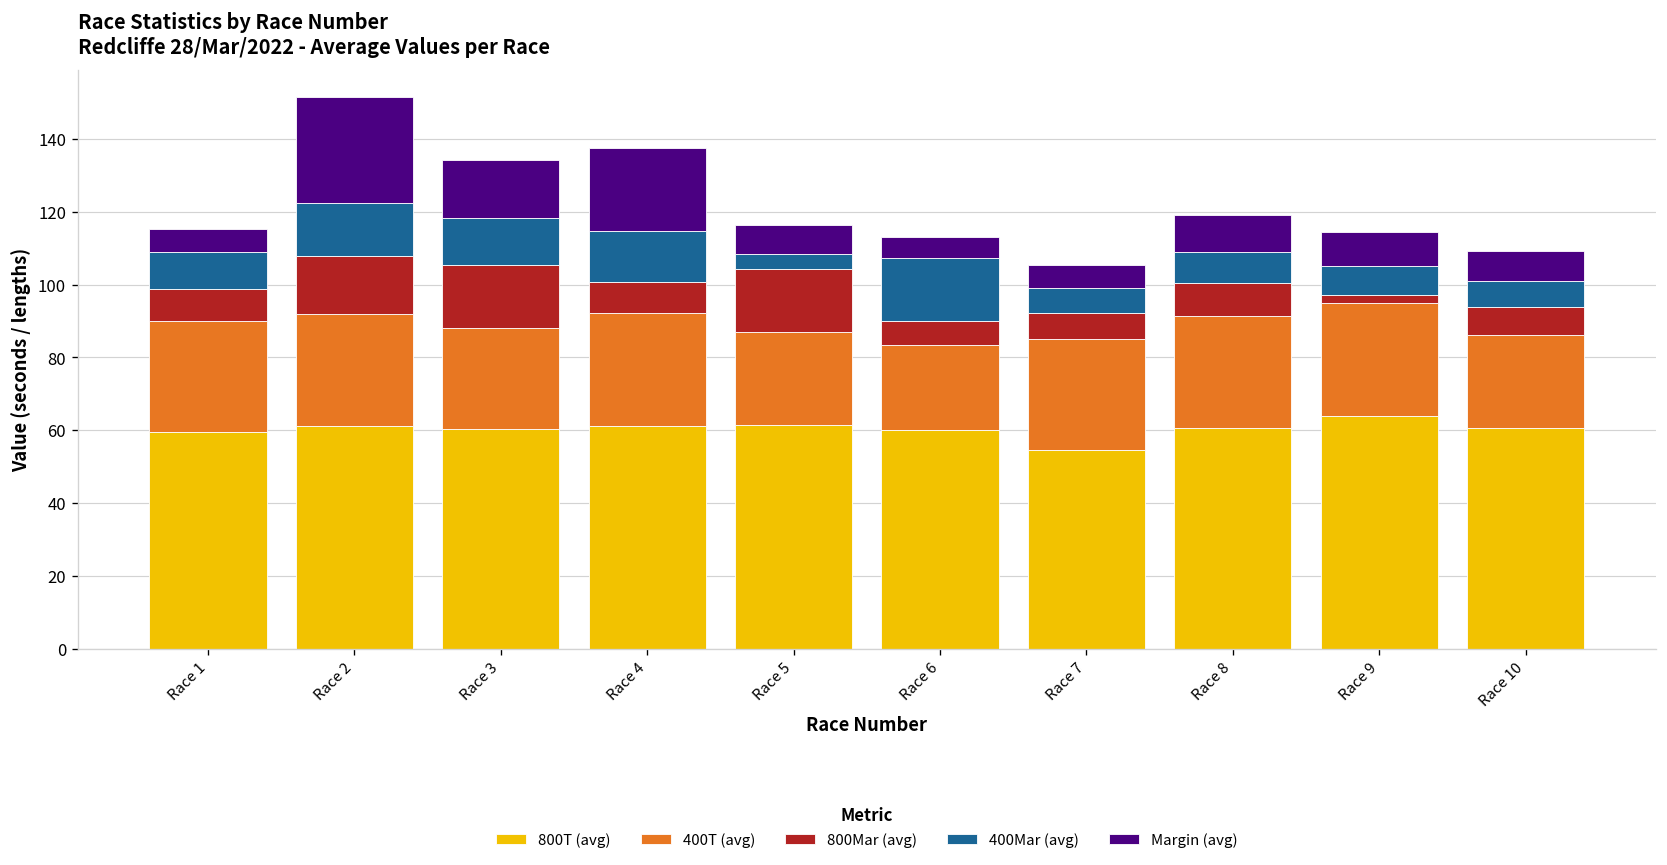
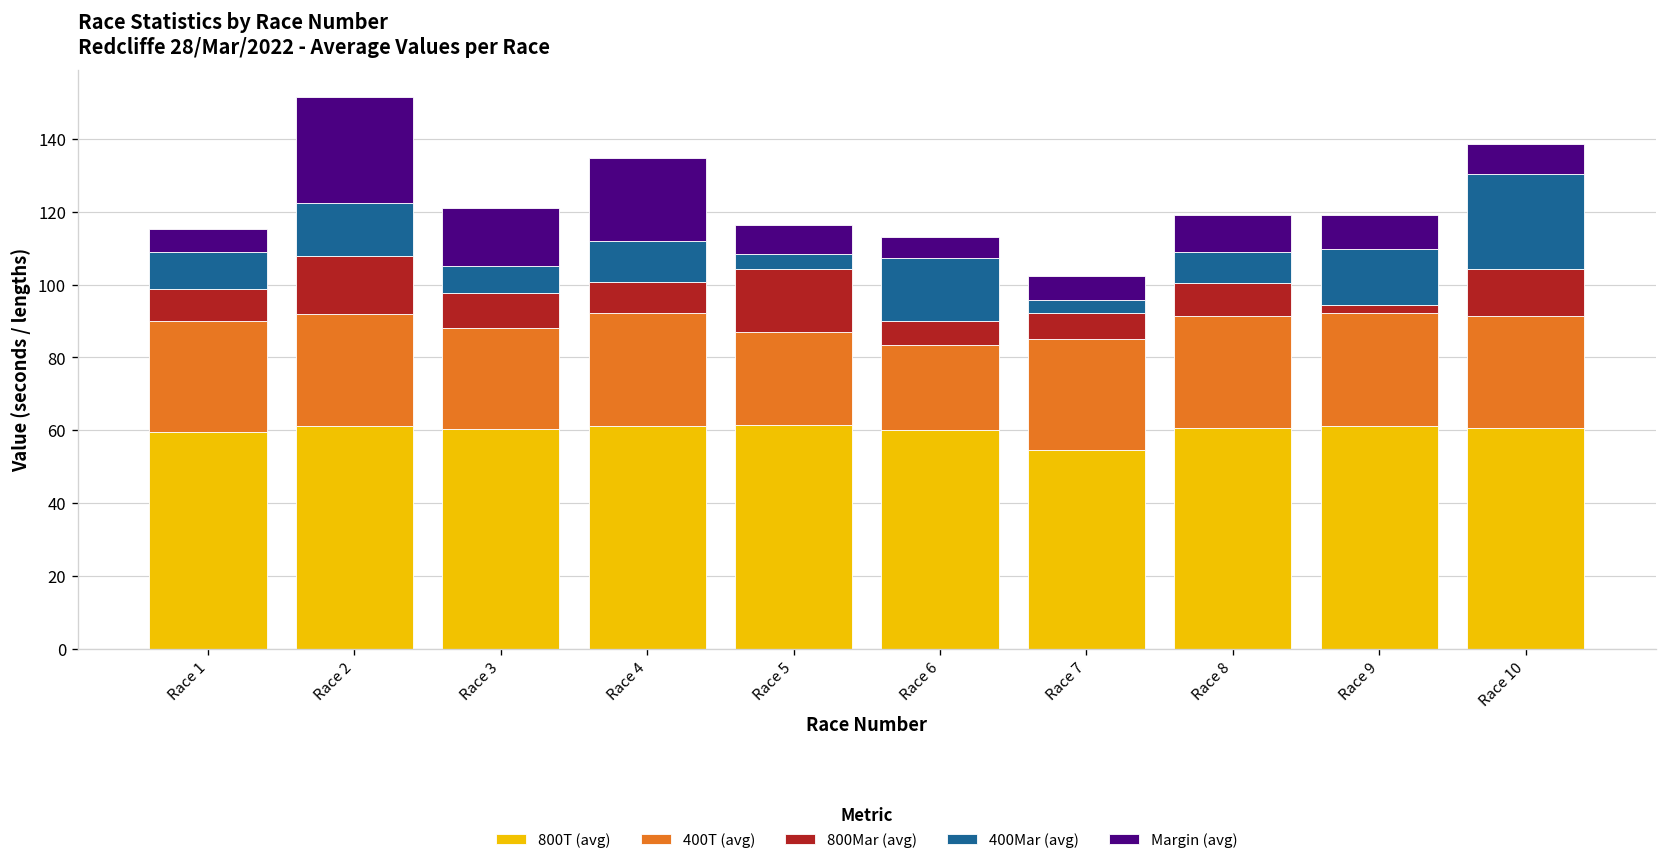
  {
    "800T (avg)": {
      "Race 1": 60,
      "Race 2": 61,
      "Race 3": 60,
      "Race 4": 61,
      "Race 5": 61,
      "Race 6": 60,
      "Race 7": 55,
      "Race 8": 61,
-     "Race 9": 64,
+     "Race 9": 61,
      "Race 10": 61
    },
    "400T (avg)": {
      "Race 1": 30,
      "Race 2": 31,
      "Race 3": 28,
      "Race 4": 31,
      "Race 5": 26,
      "Race 6": 23,
      "Race 7": 30,
      "Race 8": 31,
      "Race 9": 31,
-     "Race 10": 25
+     "Race 10": 31
    },
    "800Mar (avg)": {
      "Race 1": 9,
      "Race 2": 16,
-     "Race 3": 17,
+     "Race 3": 10,
      "Race 4": 9,
      "Race 5": 17,
      "Race 6": 7,
      "Race 7": 7,
      "Race 8": 9,
      "Race 9": 2,
-     "Race 10": 8
+     "Race 10": 13
    },
    "400Mar (avg)": {
      "Race 1": 10,
      "Race 2": 15,
-     "Race 3": 13,
-     "Race 4": 14,
+     "Race 3": 8,
+     "Race 4": 11,
      "Race 5": 4,
      "Race 6": 18,
-     "Race 7": 7,
+     "Race 7": 4,
      "Race 8": 9,
-     "Race 9": 8,
-     "Race 10": 7
+     "Race 9": 15,
+     "Race 10": 26
    },
    "Margin (avg)": {
      "Race 1": 6,
      "Race 2": 29,
      "Race 3": 16,
      "Race 4": 23,
      "Race 5": 8,
      "Race 6": 6,
      "Race 7": 7,
      "Race 8": 10,
      "Race 9": 9,
      "Race 10": 8
    }
  }
